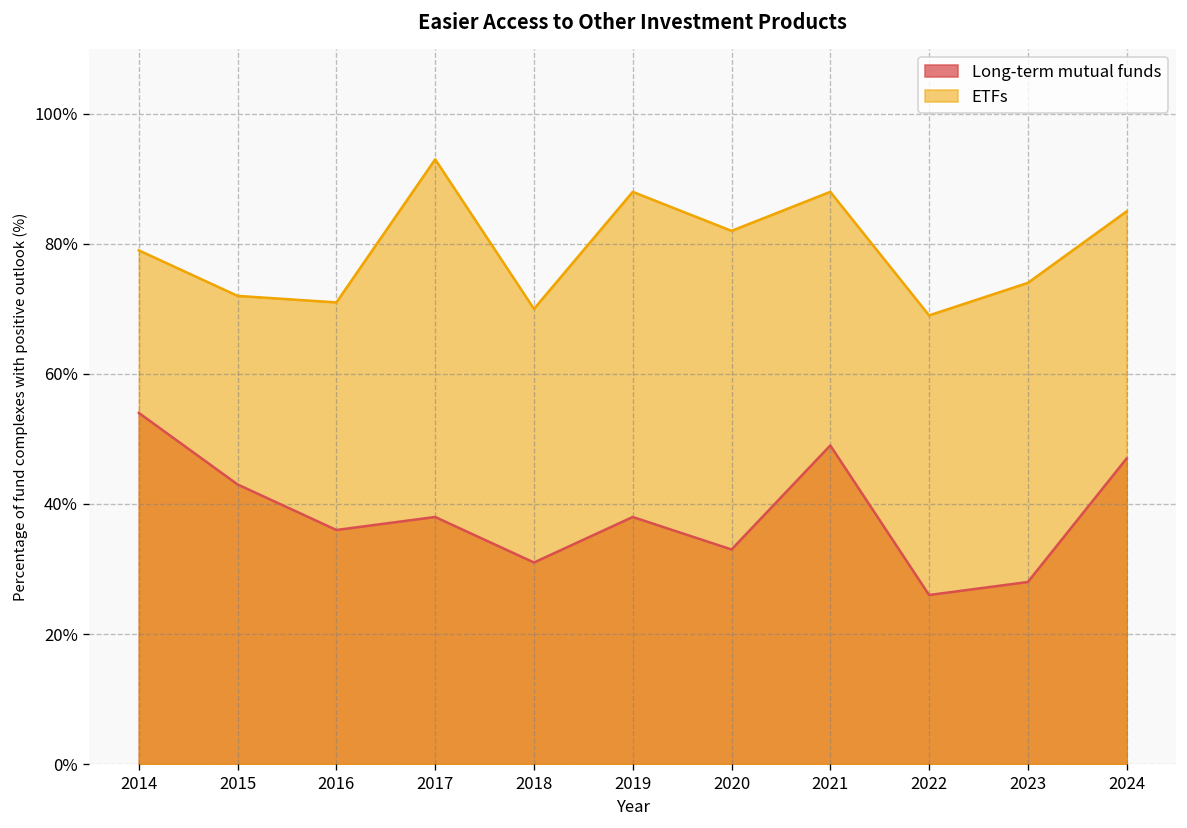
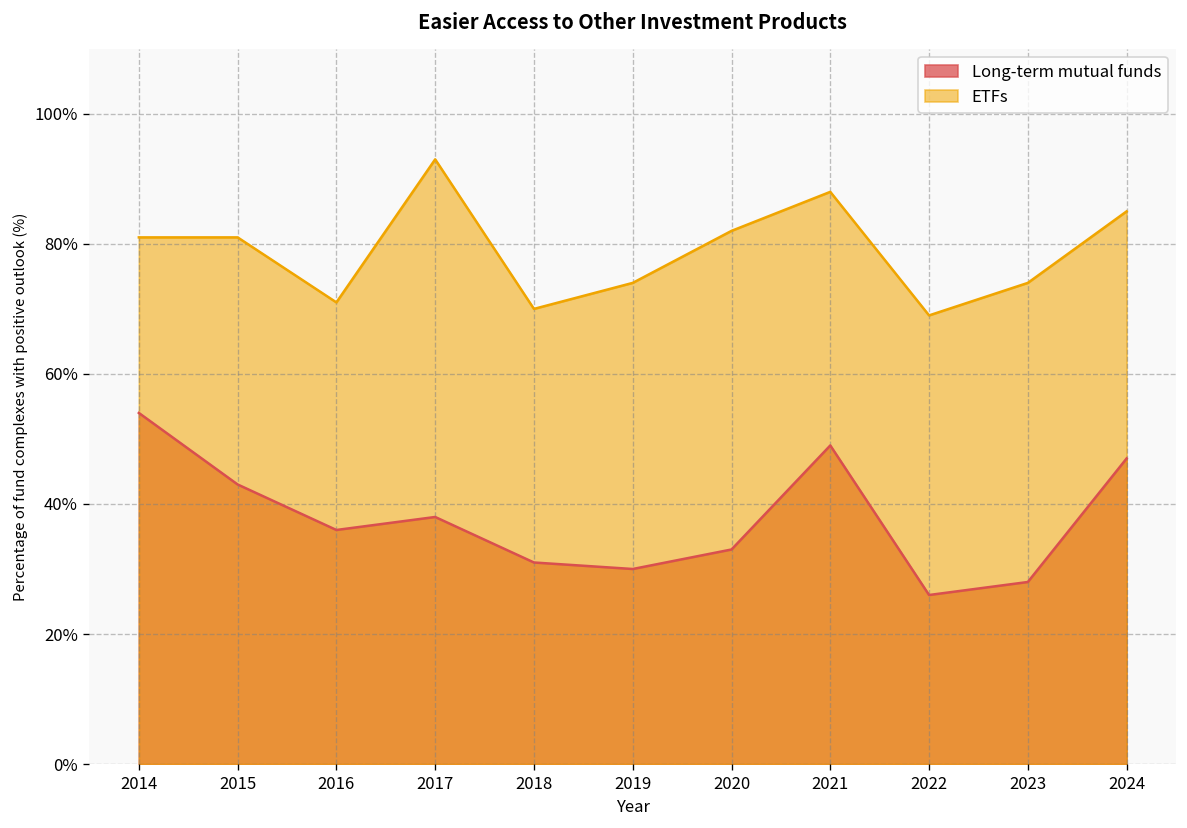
  {
    "Long-term mutual funds": {
      "2014": "54%",
      "2015": "43%",
      "2016": "36%",
      "2017": "38%",
      "2018": "31%",
-     "2019": "38%",
+     "2019": "30%",
      "2020": "33%",
      "2021": "49%",
      "2022": "26%",
      "2023": "28%",
      "2024": "47%"
    },
    "ETFs": {
-     "2014": "79%",
-     "2015": "72%",
+     "2014": "81%",
+     "2015": "81%",
      "2016": "71%",
      "2017": "93%",
      "2018": "70%",
-     "2019": "88%",
+     "2019": "74%",
      "2020": "82%",
      "2021": "88%",
      "2022": "69%",
      "2023": "74%",
      "2024": "85%"
    }
  }
